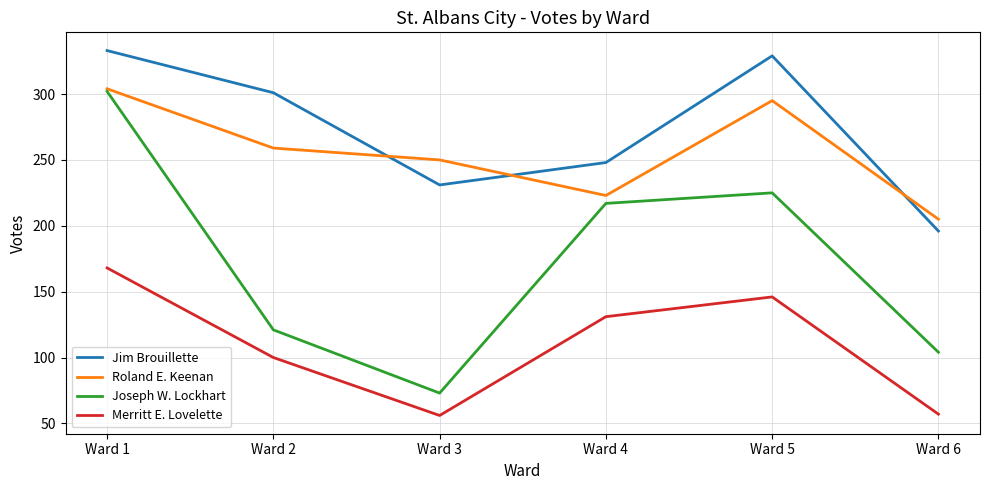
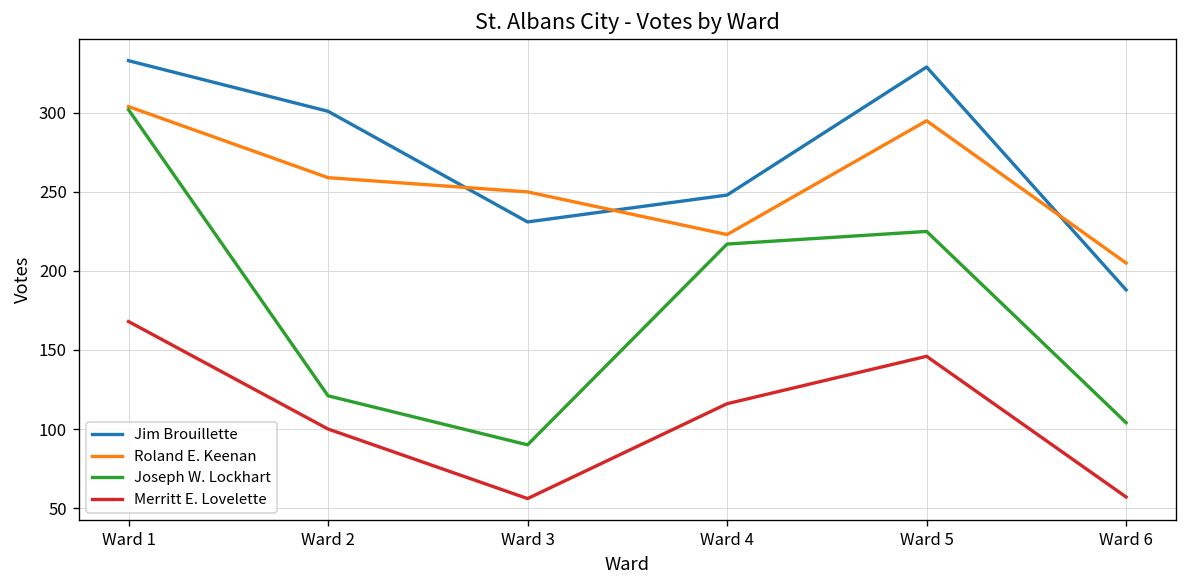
  {
    "Jim Brouillette": {
      "Ward 1": 333,
      "Ward 2": 301,
      "Ward 3": 231,
      "Ward 4": 248,
      "Ward 5": 329,
-     "Ward 6": 196
+     "Ward 6": 188
    },
    "Roland E. Keenan": {
      "Ward 1": 304,
      "Ward 2": 259,
      "Ward 3": 250,
      "Ward 4": 223,
      "Ward 5": 295,
      "Ward 6": 205
    },
    "Joseph W. Lockhart": {
      "Ward 1": 302,
      "Ward 2": 121,
-     "Ward 3": 73,
+     "Ward 3": 90,
      "Ward 4": 217,
      "Ward 5": 225,
      "Ward 6": 104
    },
    "Merritt E. Lovelette": {
      "Ward 1": 168,
      "Ward 2": 100,
      "Ward 3": 56,
-     "Ward 4": 131,
+     "Ward 4": 116,
      "Ward 5": 146,
      "Ward 6": 57
    }
  }
